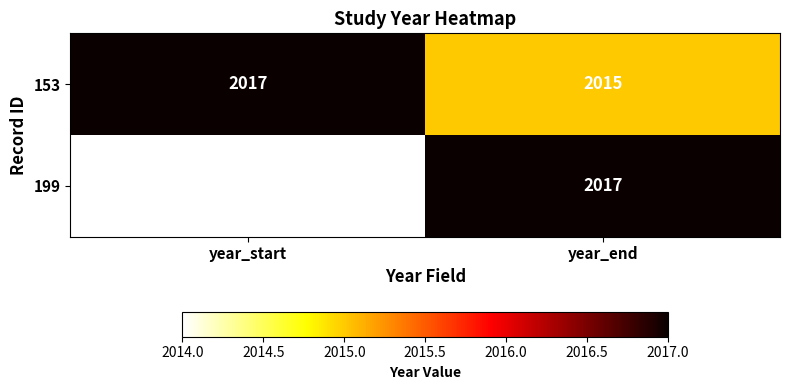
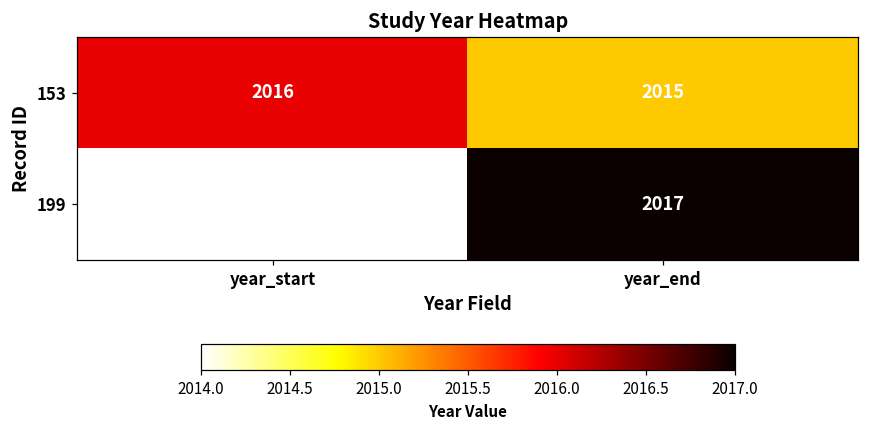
  {
    "153": {
-     "year_start": 2017,
+     "year_start": 2016,
      "year_end": 2015
    },
    "199": {
      "year_end": 2017
    }
  }
